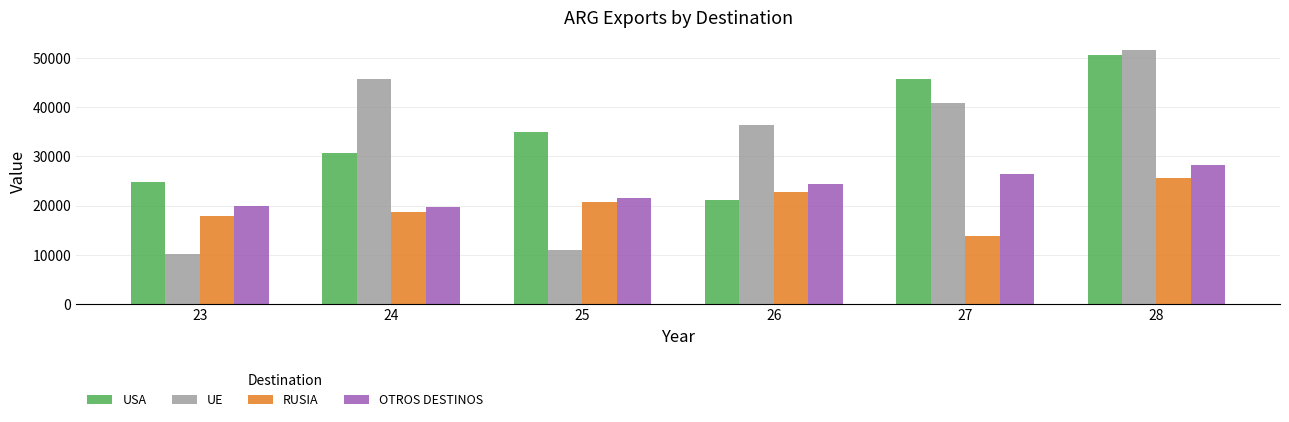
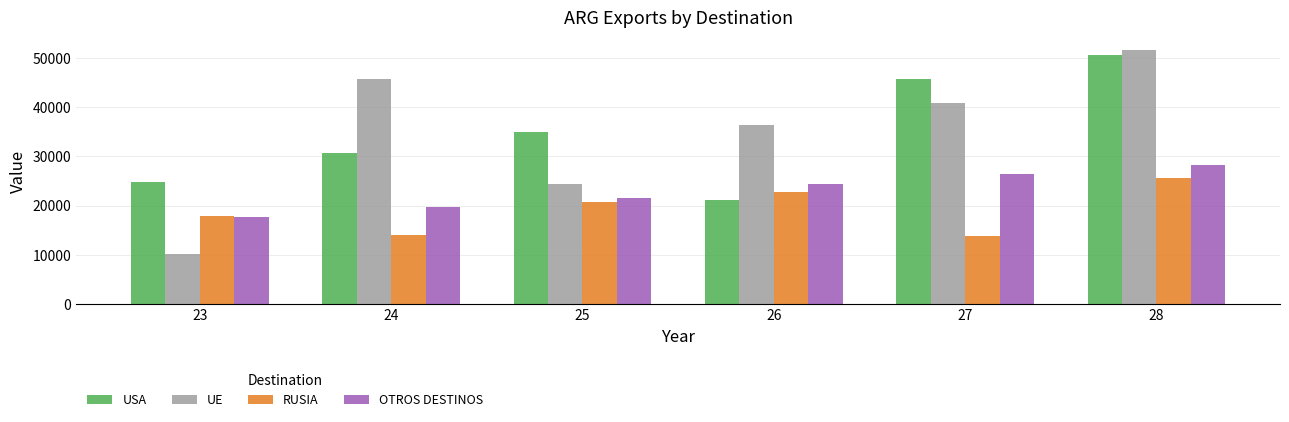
  {
    "USA": {
      "23": 25000,
      "24": 31000,
      "25": 35000,
      "26": 21000,
      "27": 46000,
      "28": 51000
    },
    "UE": {
      "23": 10000,
      "24": 46000,
-     "25": 11000,
+     "25": 24000,
      "26": 36000,
      "27": 41000,
      "28": 52000
    },
    "RUSIA": {
      "23": 18000,
-     "24": 19000,
+     "24": 14000,
      "25": 21000,
      "26": 23000,
      "27": 14000,
      "28": 26000
    },
    "OTROS DESTINOS": {
-     "23": 20000,
+     "23": 18000,
      "24": 20000,
      "25": 22000,
      "26": 24000,
      "27": 26000,
      "28": 28000
    }
  }
